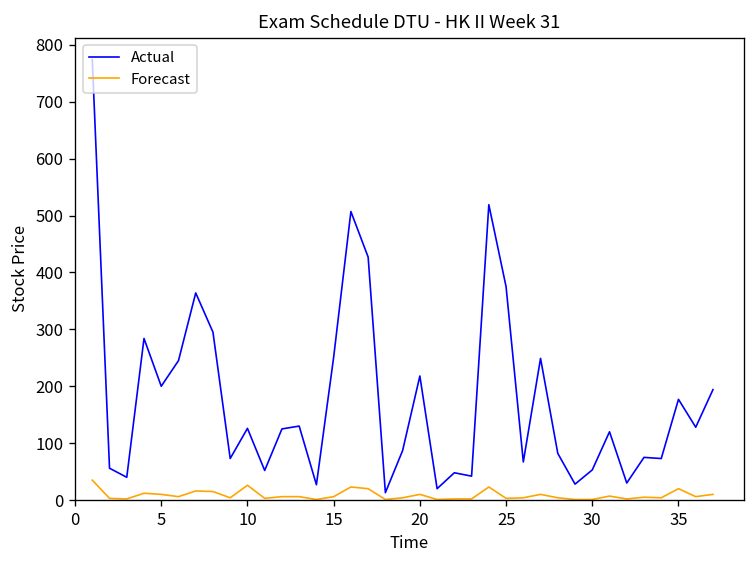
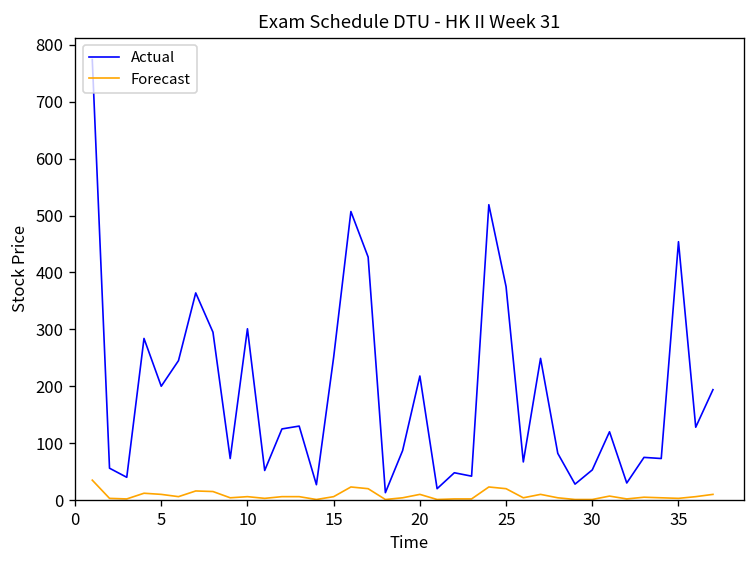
  {
    "Actual": {
      "5": 200,
-     "10": 130,
+     "10": 300,
      "15": 250,
      "20": 220,
      "25": 380,
      "30": 50,
-     "35": 180
+     "35": 450
    },
    "Forecast": {
      "5": 10,
-     "10": 30,
+     "10": 10,
      "15": 10,
      "20": 10,
-     "25": 0,
+     "25": 20,
      "30": 0,
-     "35": 20
+     "35": 0
    }
  }
